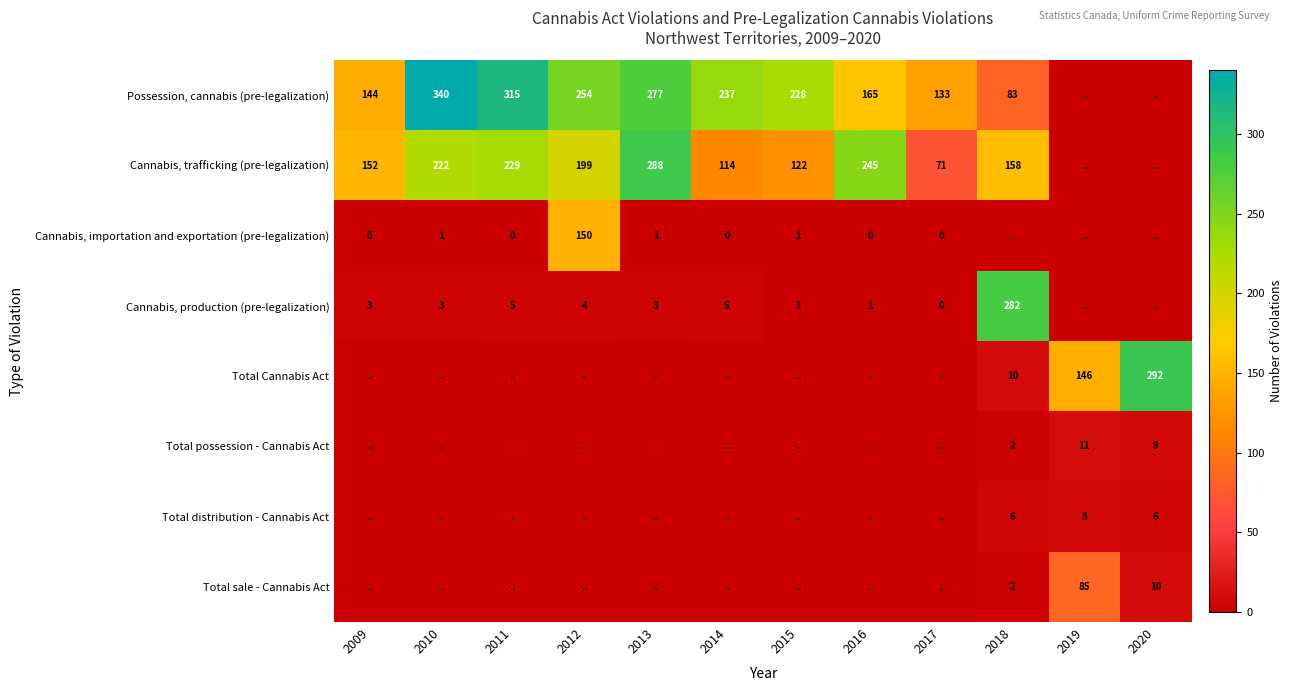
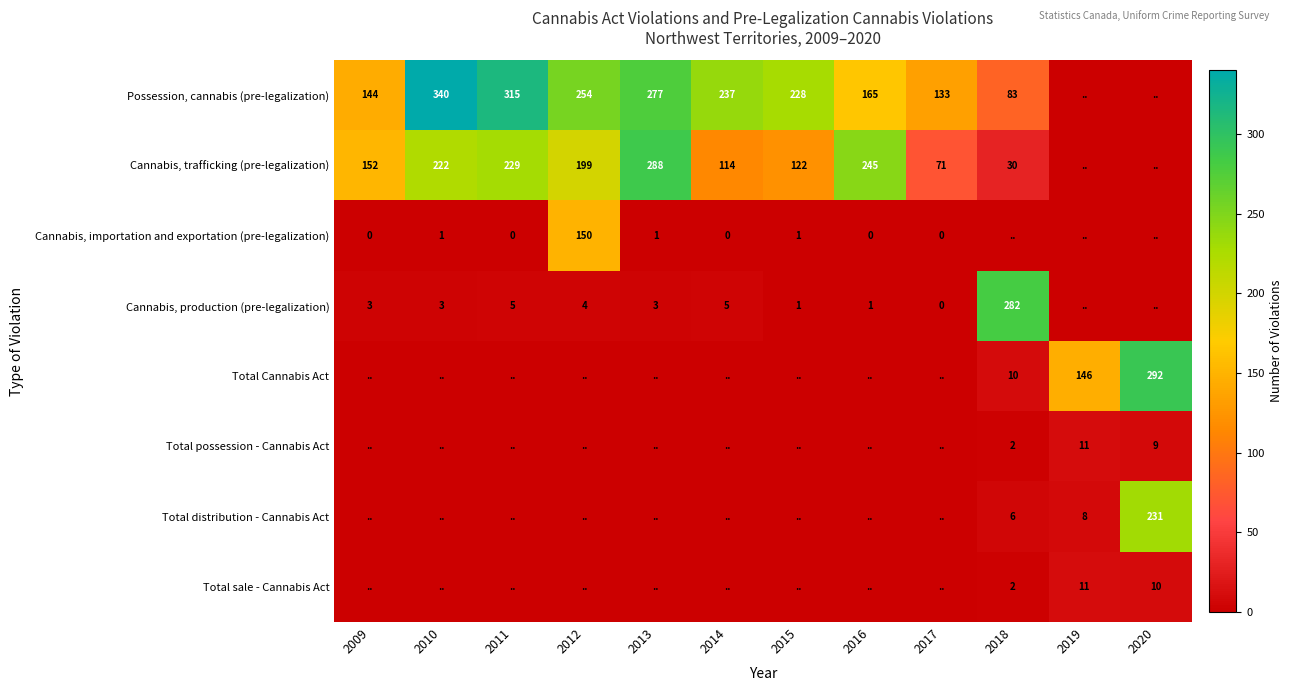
  {
    "Possession, cannabis (pre-legalization)": {
      "2009": 144,
      "2010": 340,
      "2011": 315,
      "2012": 254,
      "2013": 277,
      "2014": 237,
      "2015": 228,
      "2016": 165,
      "2017": 133,
      "2018": 83
    },
    "Cannabis, trafficking (pre-legalization)": {
      "2009": 152,
      "2010": 222,
      "2011": 229,
      "2012": 199,
      "2013": 288,
      "2014": 114,
      "2015": 122,
      "2016": 245,
      "2017": 71,
-     "2018": 158
+     "2018": 30
    },
    "Cannabis, importation and exportation (pre-legalization)": {
      "2009": 0,
      "2010": 1,
      "2011": 0,
      "2012": 150,
      "2013": 1,
      "2014": 0,
      "2015": 1,
      "2016": 0,
      "2017": 0
    },
    "Cannabis, production (pre-legalization)": {
      "2009": 3,
      "2010": 3,
      "2011": 5,
      "2012": 4,
      "2013": 3,
      "2014": 5,
      "2015": 1,
      "2016": 1,
      "2017": 0,
      "2018": 282
    },
    "Total Cannabis Act": {
      "2018": 10,
      "2019": 146,
      "2020": 292
    },
    "Total possession - Cannabis Act": {
      "2018": 2,
      "2019": 11,
      "2020": 9
    },
    "Total distribution - Cannabis Act": {
      "2018": 6,
      "2019": 8,
-     "2020": 6
+     "2020": 231
    },
    "Total sale - Cannabis Act": {
      "2018": 2,
-     "2019": 85,
+     "2019": 11,
      "2020": 10
    }
  }
